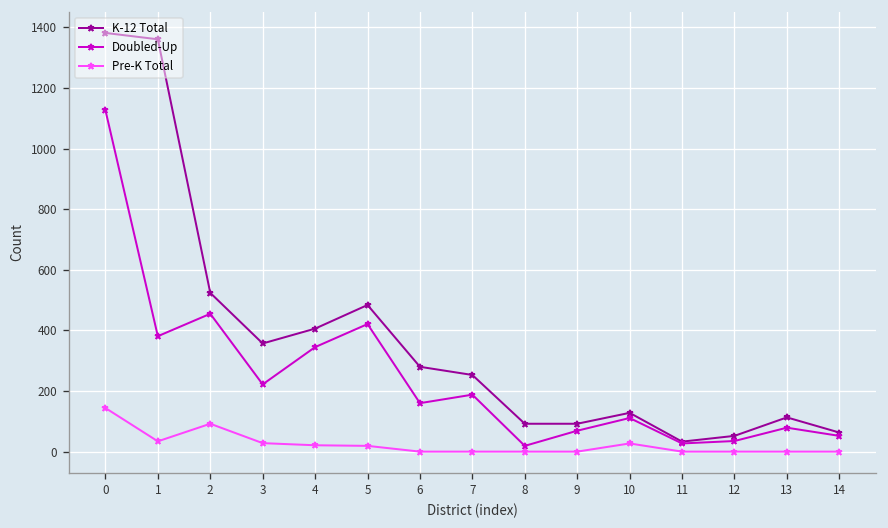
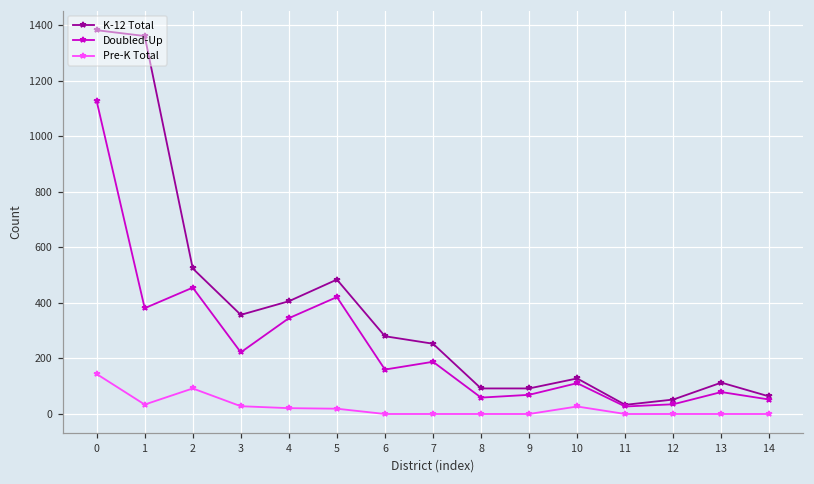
  {
    "K-12 Total": {
      "2": 520,
      "3": 360,
      "4": 410,
      "5": 480,
      "6": 280,
      "7": 250,
      "8": 90,
      "9": 90,
      "10": 130,
      "12": 50,
      "13": 110,
      "14": 60
    },
    "Doubled-Up": {
      "0": 1130,
      "1": 380,
      "2": 460,
      "3": 220,
      "4": 350,
      "5": 420,
      "6": 160,
      "7": 190,
-     "8": 20,
+     "8": 60,
      "9": 70,
      "10": 110,
      "12": 40,
      "13": 80,
      "14": 50
    },
    "Pre-K Total": {
      "0": 140,
      "1": 30,
      "2": 90,
      "3": 30,
      "4": 20,
      "5": 20,
      "6": 0,
      "7": 0,
      "8": 0,
      "9": 0,
      "10": 30,
      "11": 0,
      "12": 0,
      "13": 0,
      "14": 0
    }
  }
